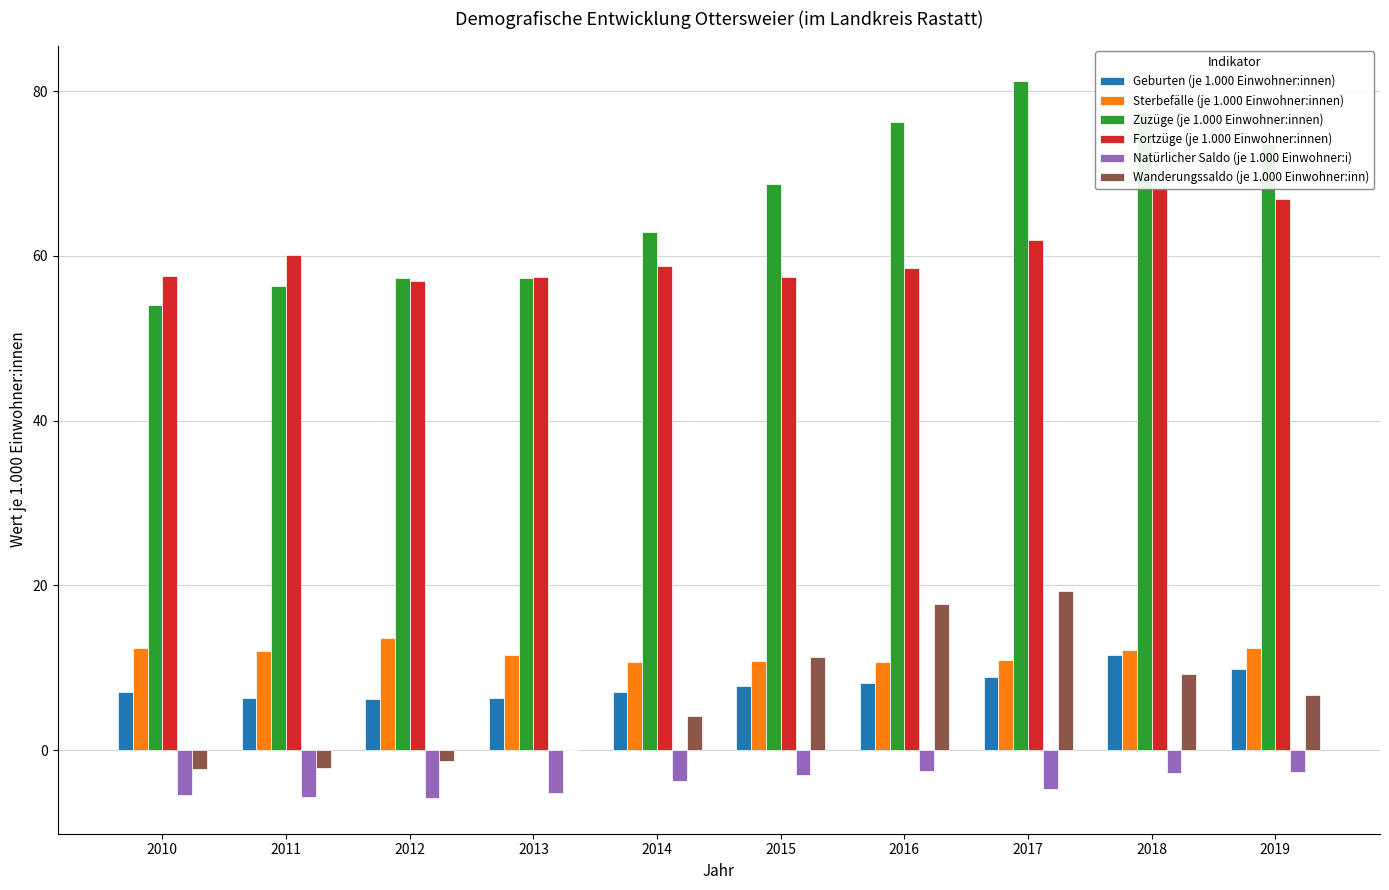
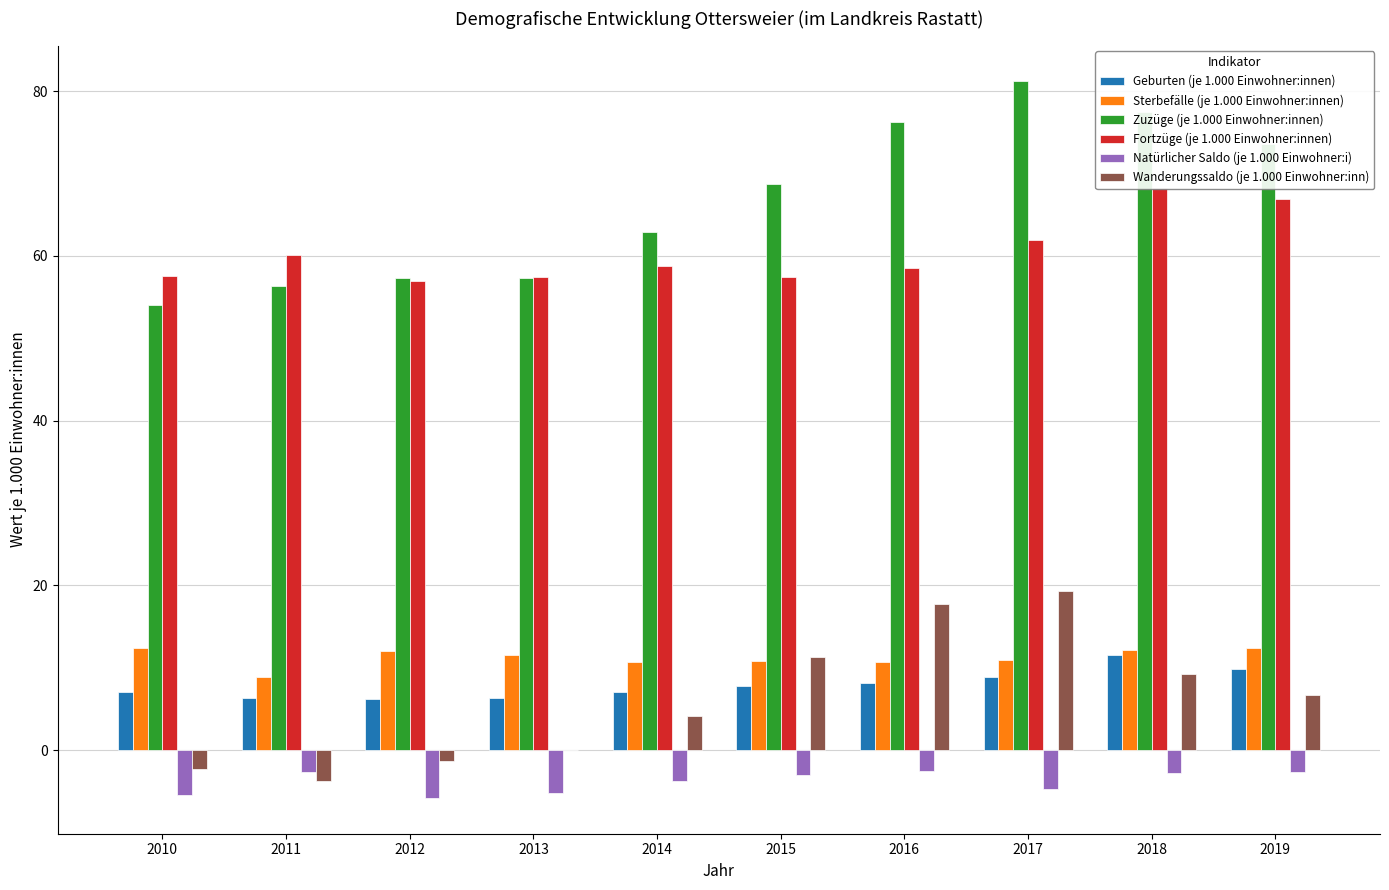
  {
    "Geburten (je 1.000 Einwohner:innen)": {
      "2010": 7,
      "2011": 6,
      "2012": 6,
      "2013": 6,
      "2014": 7,
      "2015": 8,
      "2016": 8,
      "2017": 9,
      "2018": 12,
      "2019": 10
    },
    "Sterbefälle (je 1.000 Einwohner:innen)": {
      "2010": 12,
-     "2011": 12,
-     "2012": 14,
+     "2011": 9,
+     "2012": 12,
      "2013": 12,
      "2014": 11,
      "2015": 11,
      "2016": 11,
      "2017": 11,
      "2018": 12,
      "2019": 12
    },
    "Zuzüge (je 1.000 Einwohner:innen)": {
      "2010": 54,
      "2011": 56,
      "2012": 57,
      "2013": 57,
      "2014": 63,
      "2015": 69,
      "2016": 76,
      "2017": 81
    },
    "Fortzüge (je 1.000 Einwohner:innen)": {
      "2010": 58,
      "2011": 60,
      "2012": 57,
      "2013": 57,
      "2014": 59,
      "2015": 57,
      "2016": 59,
      "2017": 62,
      "2019": 67
    },
    "Natürlicher Saldo (je 1.000 Einwohner:i)": {
      "2010": -5,
-     "2011": -6,
+     "2011": -3,
      "2012": -6,
      "2013": -5,
      "2014": -4,
      "2015": -3,
      "2016": -3,
      "2017": -5,
      "2018": -3,
      "2019": -3
    },
    "Wanderungssaldo (je 1.000 Einwohner:inn)": {
      "2010": -2,
-     "2011": -2,
+     "2011": -4,
      "2012": -1,
      "2013": 0,
      "2014": 4,
      "2015": 11,
      "2016": 18,
      "2017": 19,
      "2018": 9,
      "2019": 7
    }
  }
